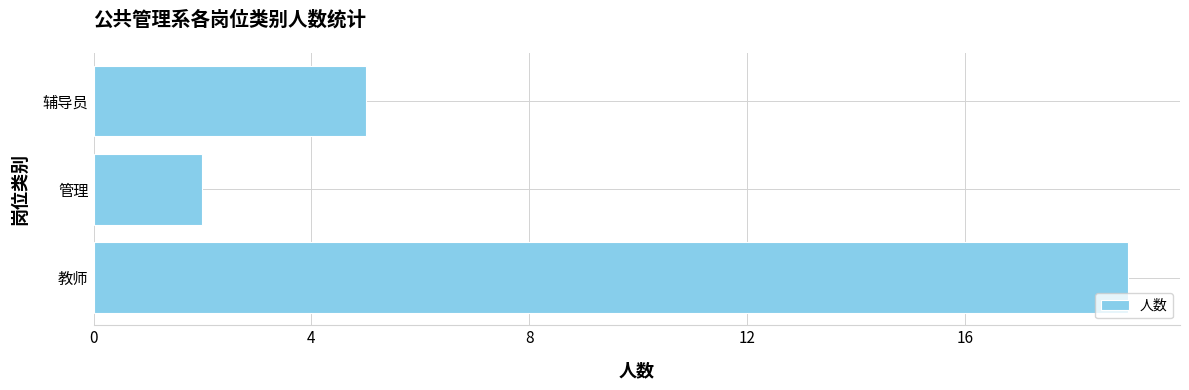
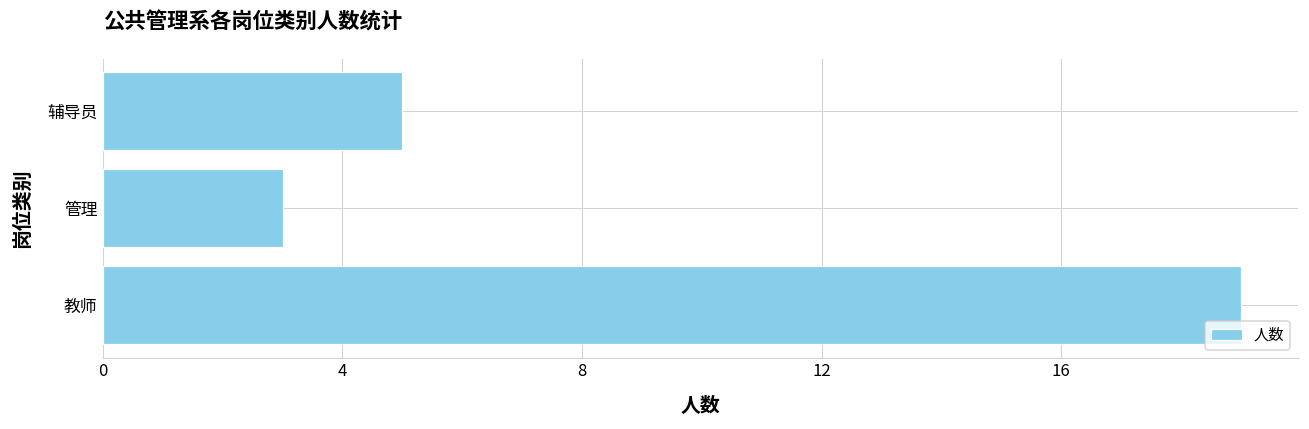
  {
    "辅导员": 5,
-   "管理": 2,
+   "管理": 3,
    "教师": 19
  }
